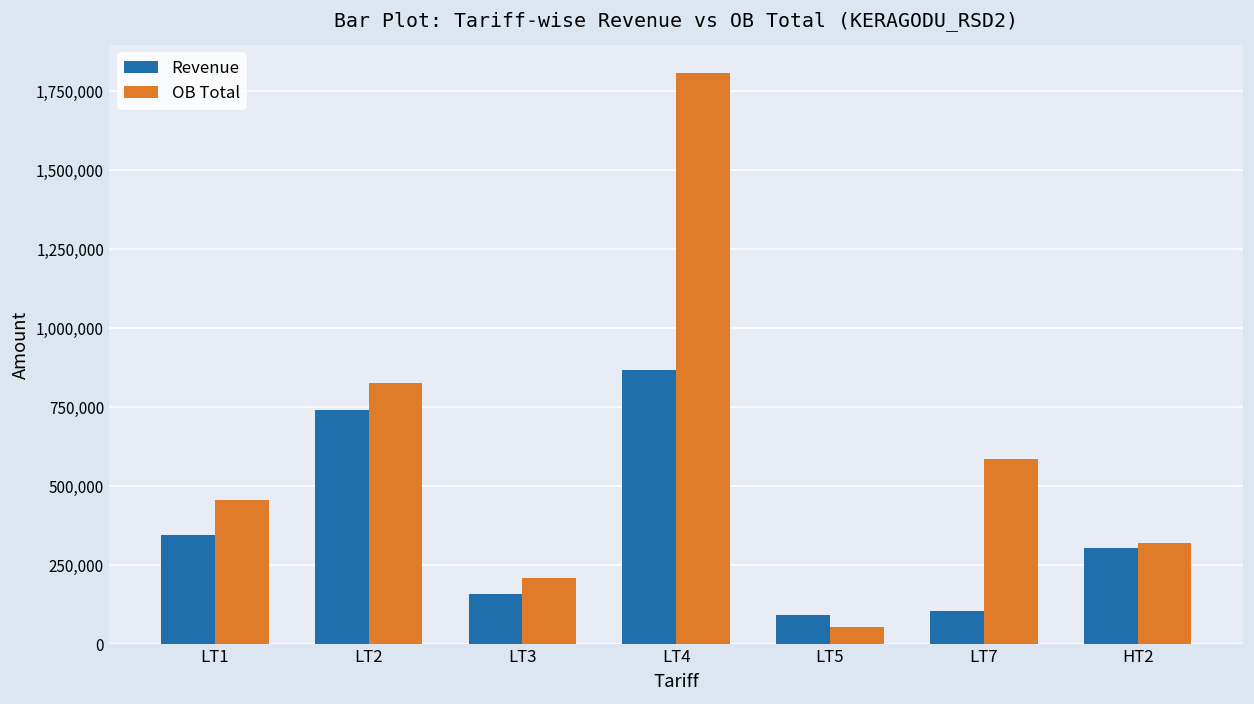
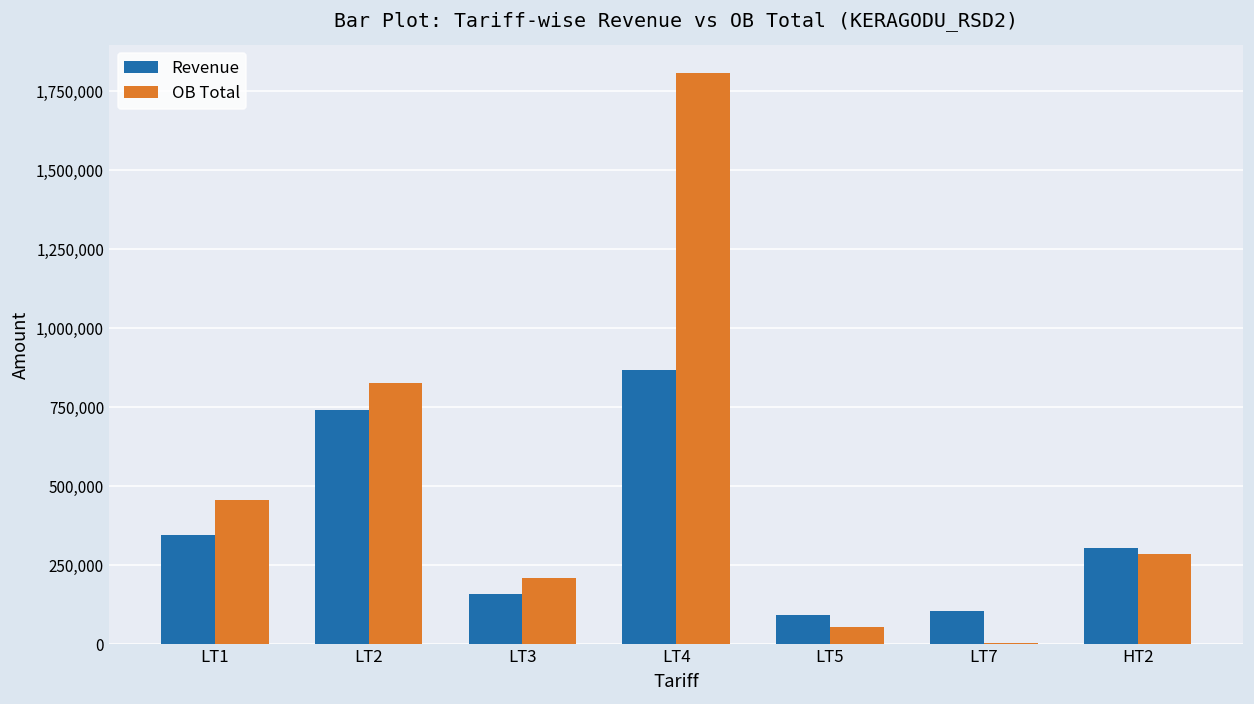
  {
    "Revenue": {
      "LT1": "350,000",
      "LT2": "740,000",
      "LT3": "160,000",
      "LT4": "870,000",
      "LT5": "90,000",
      "LT7": "110,000",
      "HT2": "300,000"
    },
    "OB Total": {
      "LT1": "460,000",
      "LT2": "830,000",
      "LT3": "210,000",
      "LT4": "1,810,000",
      "LT5": "50,000",
-     "LT7": "590,000",
-     "HT2": "320,000"
+     "LT7": "0",
+     "HT2": "290,000"
    }
  }
